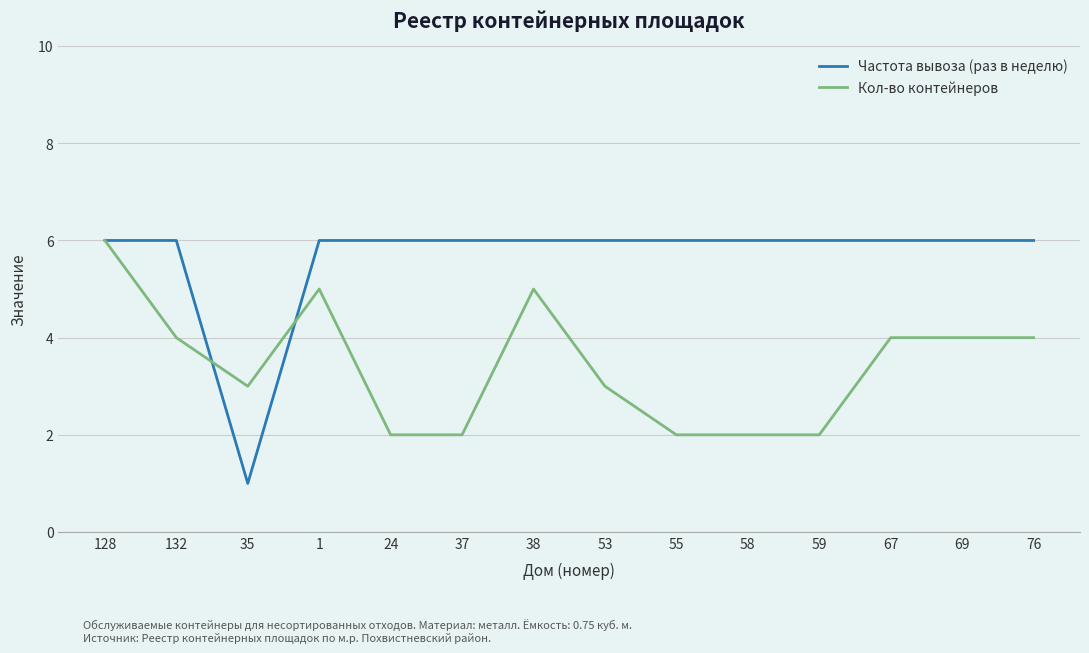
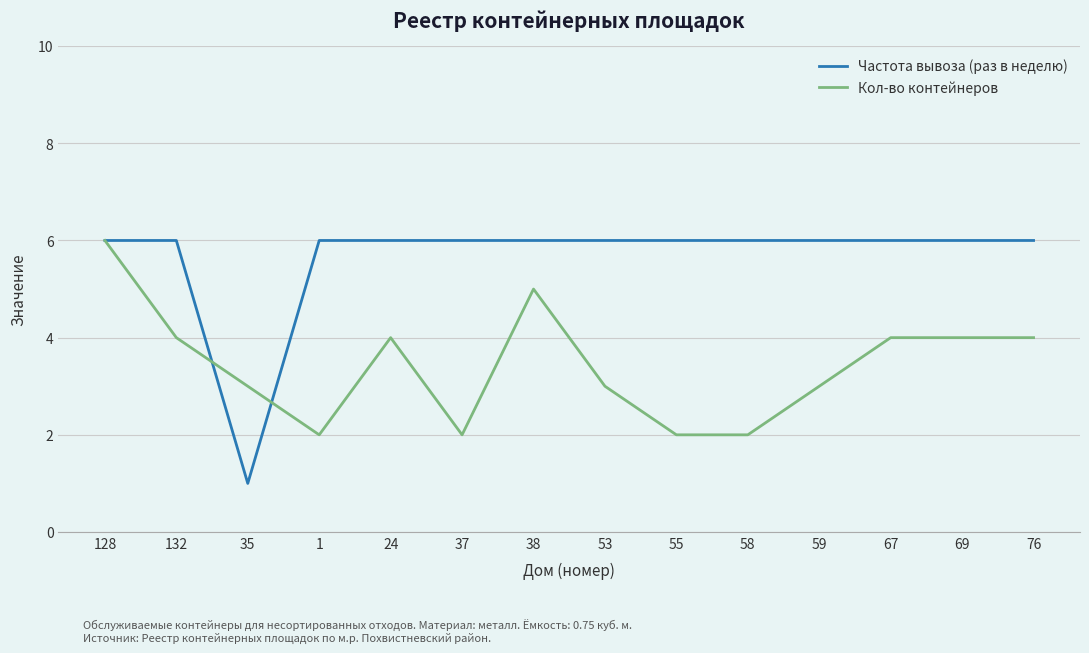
  {
    "Частота вывоза (раз в неделю)": {
      "132": 6,
      "35": 1,
      "1": 6,
      "24": 6,
      "37": 6,
      "38": 6,
      "53": 6,
      "55": 6,
      "58": 6,
      "59": 6,
      "67": 6,
      "69": 6,
      "76": 6
    },
    "Кол-во контейнеров": {
      "132": 4,
      "35": 3,
-     "1": 5,
-     "24": 2,
+     "1": 2,
+     "24": 4,
      "37": 2,
      "38": 5,
      "53": 3,
      "55": 2,
      "58": 2,
-     "59": 2,
+     "59": 3,
      "67": 4,
      "69": 4,
      "76": 4
    }
  }
